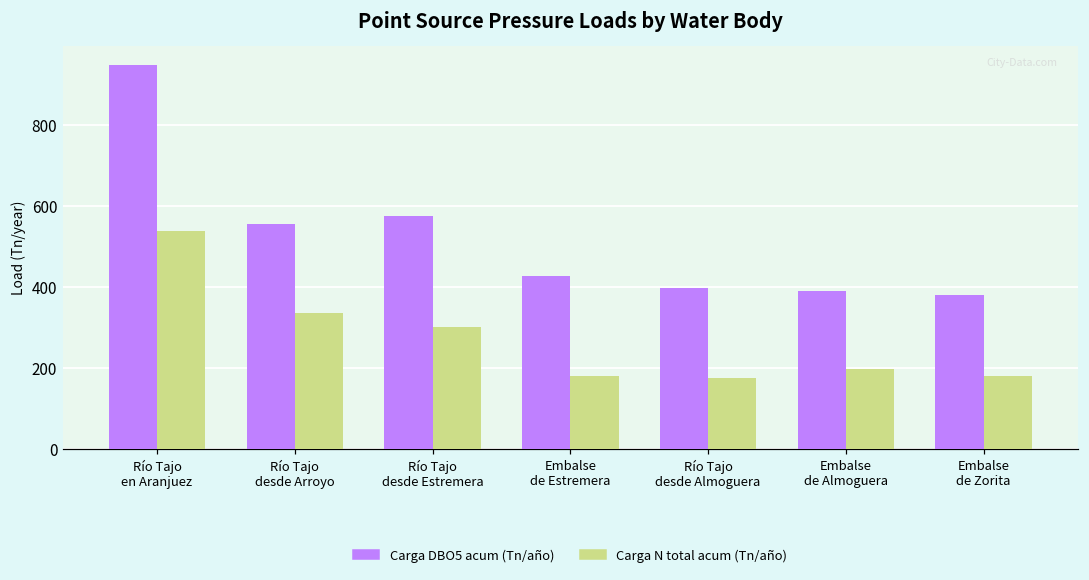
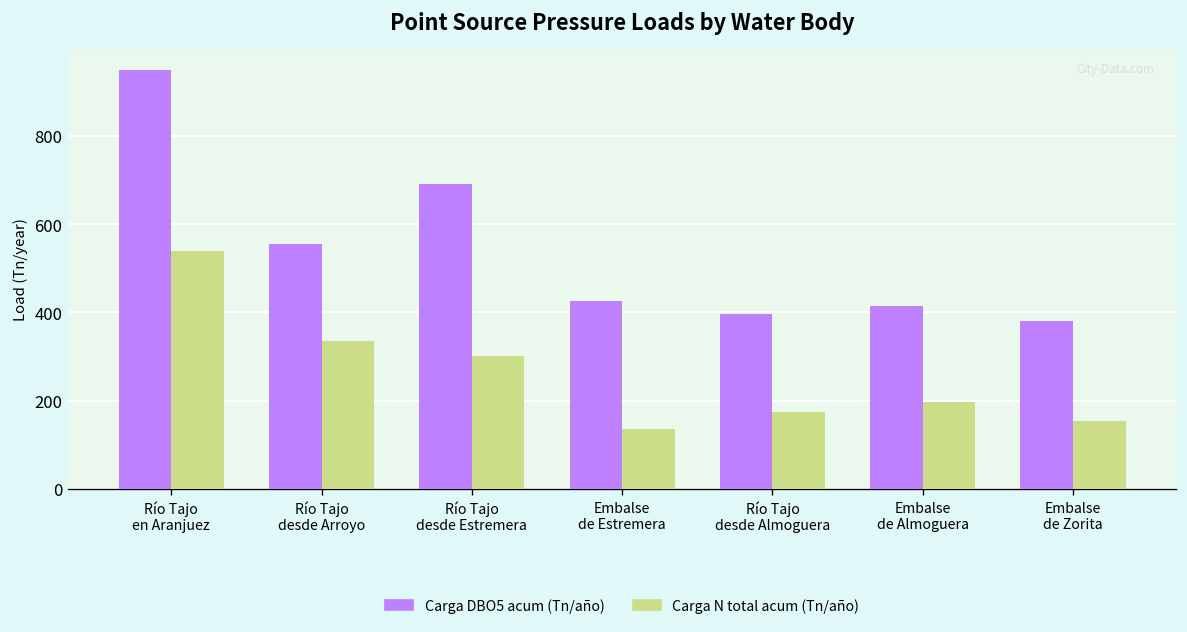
  {
    "Carga DBO5 acum (Tn/año)": {
      "Río Tajo en Aranjuez": 950,
      "Río Tajo desde Arroyo": 560,
-     "Río Tajo desde Estremera": 570,
+     "Río Tajo desde Estremera": 690,
      "Embalse de Estremera": 430,
      "Río Tajo desde Almoguera": 400,
-     "Embalse de Almoguera": 390,
+     "Embalse de Almoguera": 420,
      "Embalse de Zorita": 380
    },
    "Carga N total acum (Tn/año)": {
      "Río Tajo en Aranjuez": 540,
      "Río Tajo desde Arroyo": 330,
      "Río Tajo desde Estremera": 300,
-     "Embalse de Estremera": 180,
+     "Embalse de Estremera": 140,
      "Río Tajo desde Almoguera": 180,
      "Embalse de Almoguera": 200,
-     "Embalse de Zorita": 180
+     "Embalse de Zorita": 150
    }
  }
